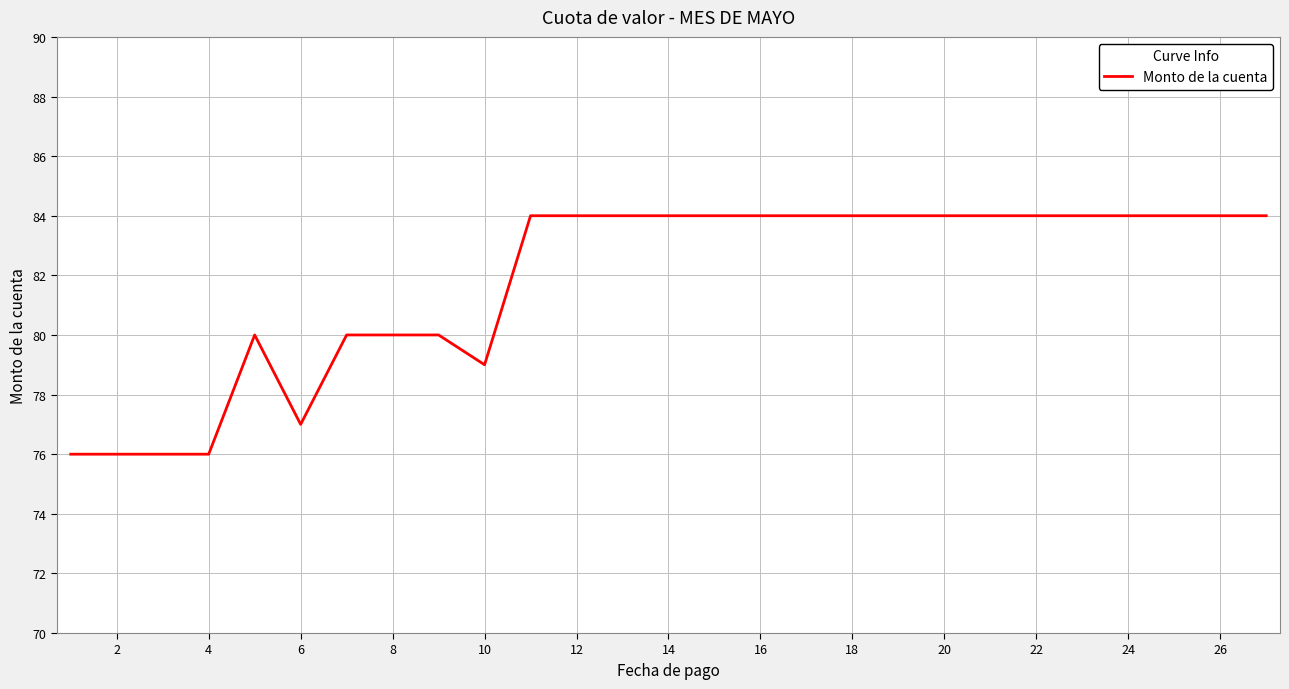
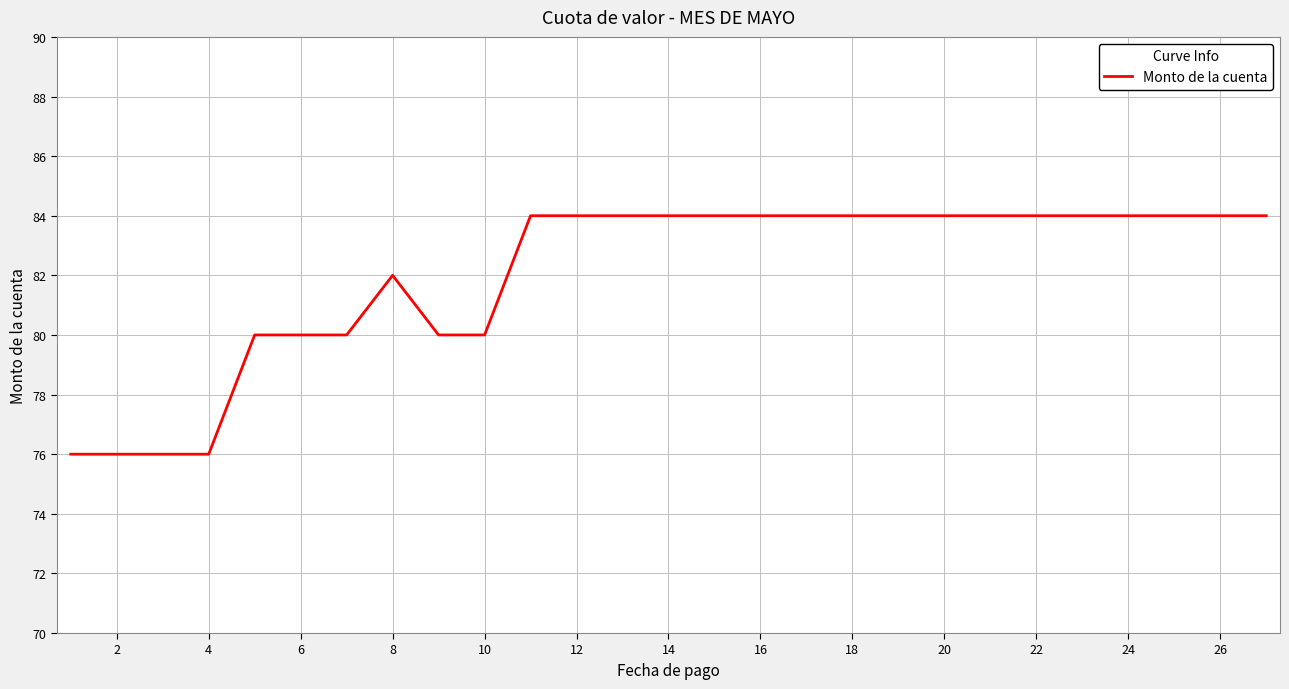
  {
    "2": 76,
    "4": 76,
-   "6": 77,
-   "8": 80,
-   "10": 79,
+   "6": 80,
+   "8": 82,
+   "10": 80,
    "12": 84,
    "14": 84,
    "16": 84,
    "18": 84,
    "20": 84,
    "22": 84,
    "24": 84,
    "26": 84
  }
